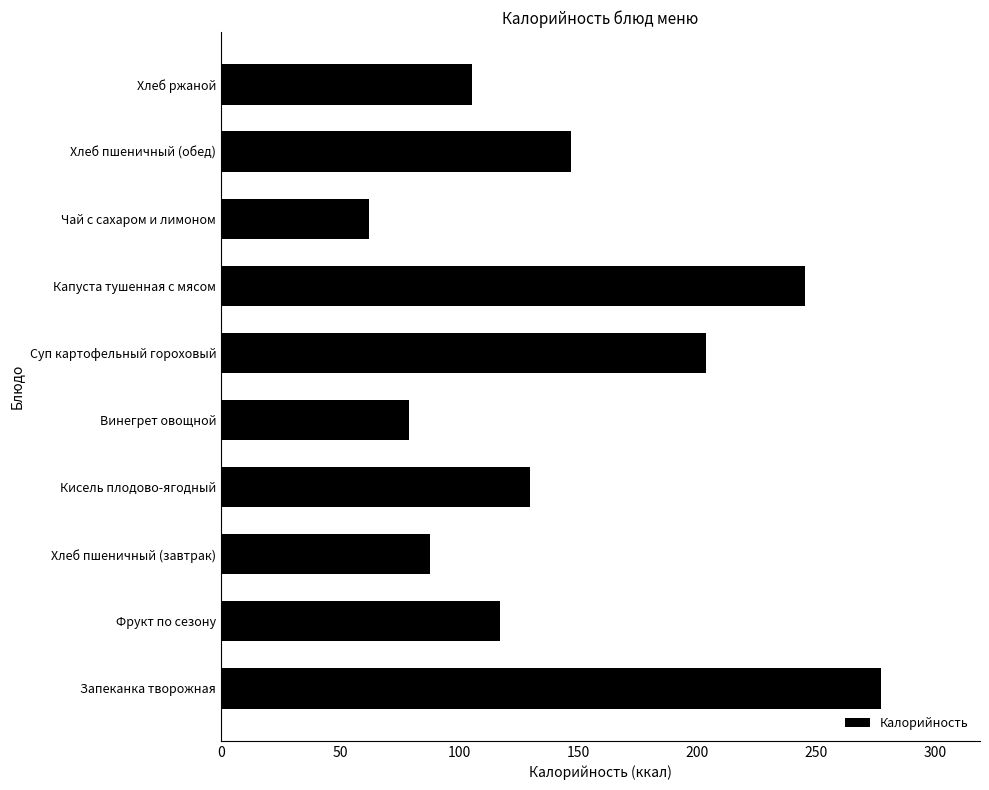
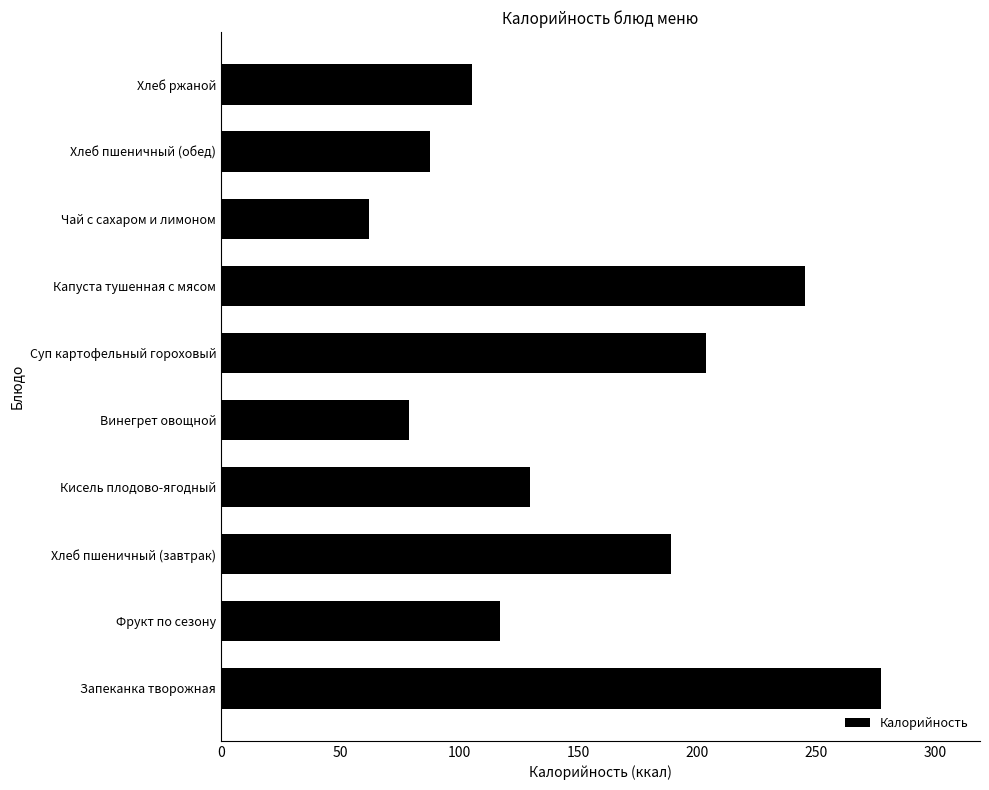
  {
    "Хлеб ржаной": 105,
-   "Хлеб пшеничный (обед)": 147,
+   "Хлеб пшеничный (обед)": 88,
    "Чай с сахаром и лимоном": 62,
    "Капуста тушенная с мясом": 245,
    "Суп картофельный гороховый": 204,
    "Винегрет овощной": 79,
    "Кисель плодово-ягодный": 130,
-   "Хлеб пшеничный (завтрак)": 88,
+   "Хлеб пшеничный (завтрак)": 189,
    "Фрукт по сезону": 117,
    "Запеканка творожная": 277
  }
